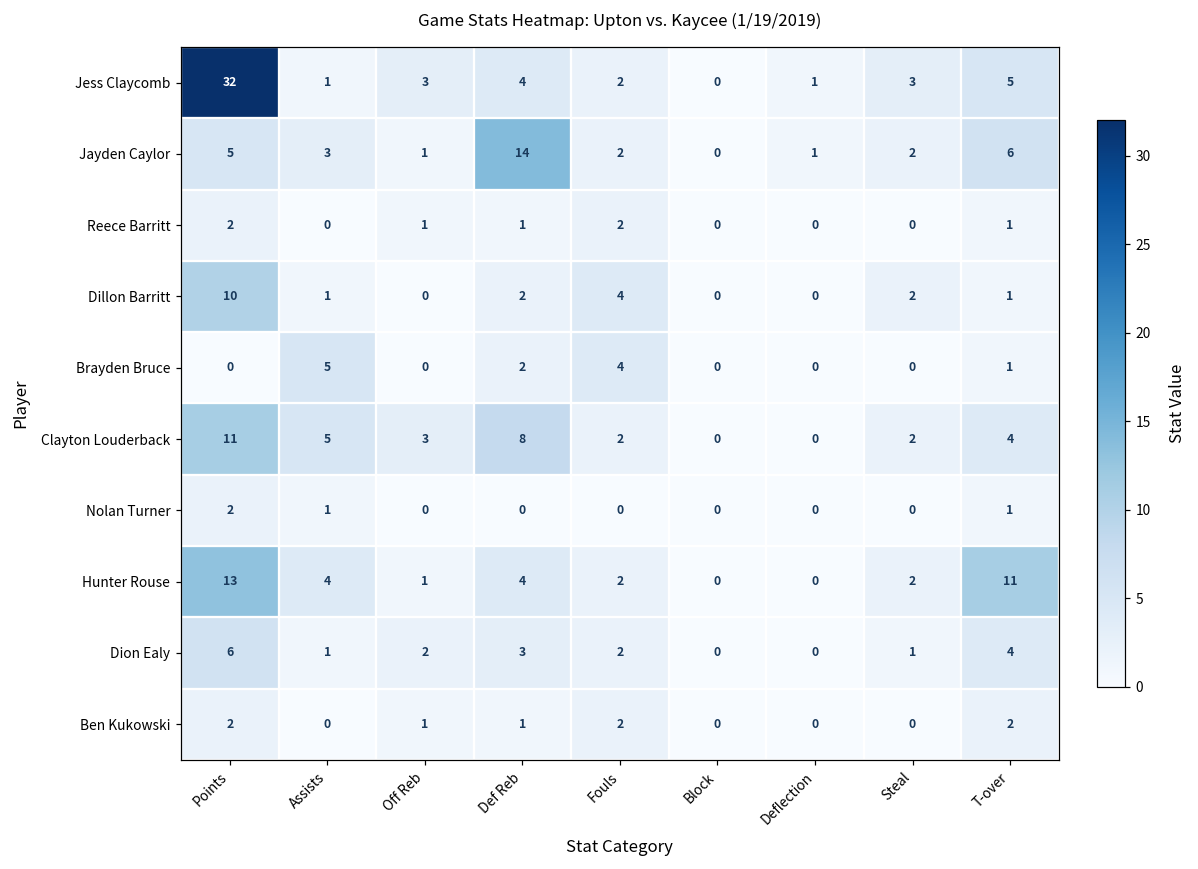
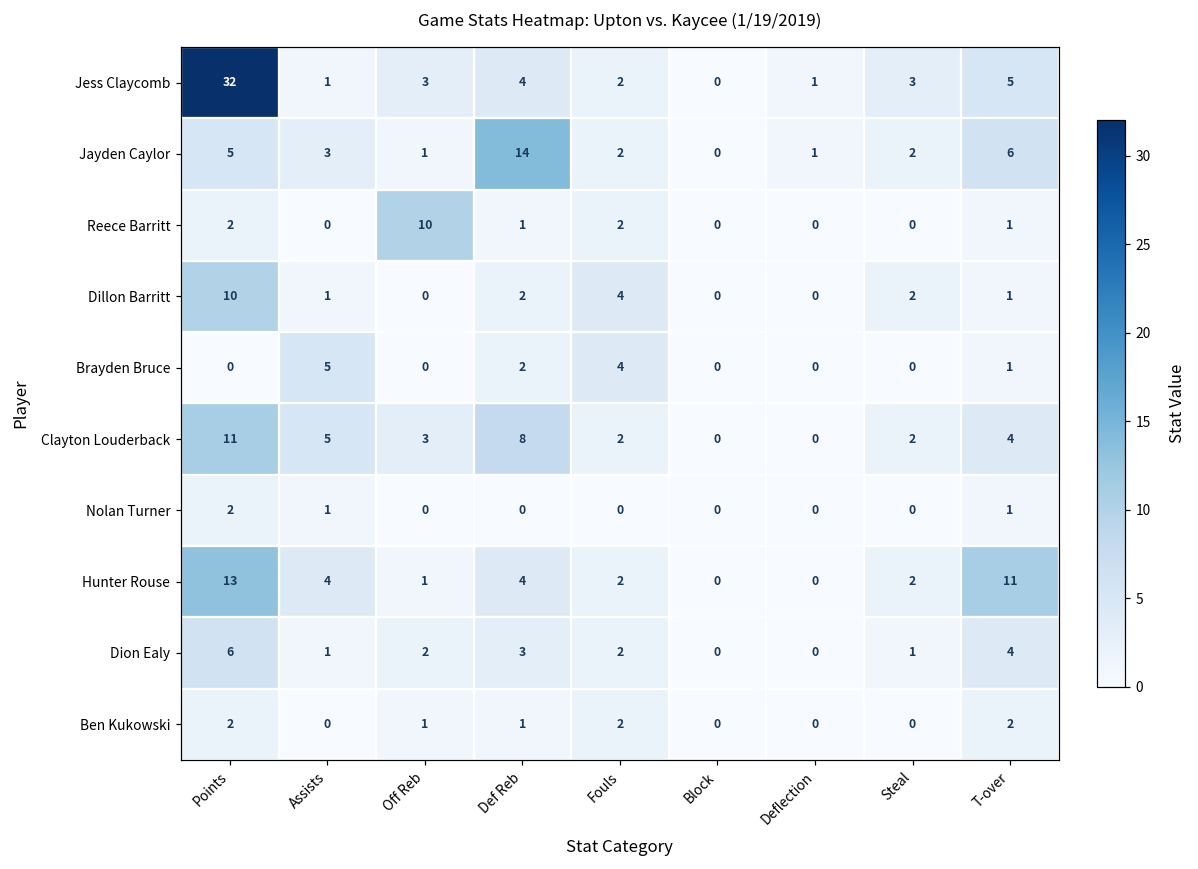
  {
    "Jess Claycomb": {
      "Points": 32,
      "Assists": 1,
      "Off Reb": 3,
      "Def Reb": 4,
      "Fouls": 2,
      "Block": 0,
      "Deflection": 1,
      "Steal": 3,
      "T-over": 5
    },
    "Jayden Caylor": {
      "Points": 5,
      "Assists": 3,
      "Off Reb": 1,
      "Def Reb": 14,
      "Fouls": 2,
      "Block": 0,
      "Deflection": 1,
      "Steal": 2,
      "T-over": 6
    },
    "Reece Barritt": {
      "Points": 2,
      "Assists": 0,
-     "Off Reb": 1,
+     "Off Reb": 10,
      "Def Reb": 1,
      "Fouls": 2,
      "Block": 0,
      "Deflection": 0,
      "Steal": 0,
      "T-over": 1
    },
    "Dillon Barritt": {
      "Points": 10,
      "Assists": 1,
      "Off Reb": 0,
      "Def Reb": 2,
      "Fouls": 4,
      "Block": 0,
      "Deflection": 0,
      "Steal": 2,
      "T-over": 1
    },
    "Brayden Bruce": {
      "Points": 0,
      "Assists": 5,
      "Off Reb": 0,
      "Def Reb": 2,
      "Fouls": 4,
      "Block": 0,
      "Deflection": 0,
      "Steal": 0,
      "T-over": 1
    },
    "Clayton Louderback": {
      "Points": 11,
      "Assists": 5,
      "Off Reb": 3,
      "Def Reb": 8,
      "Fouls": 2,
      "Block": 0,
      "Deflection": 0,
      "Steal": 2,
      "T-over": 4
    },
    "Nolan Turner": {
      "Points": 2,
      "Assists": 1,
      "Off Reb": 0,
      "Def Reb": 0,
      "Fouls": 0,
      "Block": 0,
      "Deflection": 0,
      "Steal": 0,
      "T-over": 1
    },
    "Hunter Rouse": {
      "Points": 13,
      "Assists": 4,
      "Off Reb": 1,
      "Def Reb": 4,
      "Fouls": 2,
      "Block": 0,
      "Deflection": 0,
      "Steal": 2,
      "T-over": 11
    },
    "Dion Ealy": {
      "Points": 6,
      "Assists": 1,
      "Off Reb": 2,
      "Def Reb": 3,
      "Fouls": 2,
      "Block": 0,
      "Deflection": 0,
      "Steal": 1,
      "T-over": 4
    },
    "Ben Kukowski": {
      "Points": 2,
      "Assists": 0,
      "Off Reb": 1,
      "Def Reb": 1,
      "Fouls": 2,
      "Block": 0,
      "Deflection": 0,
      "Steal": 0,
      "T-over": 2
    }
  }
